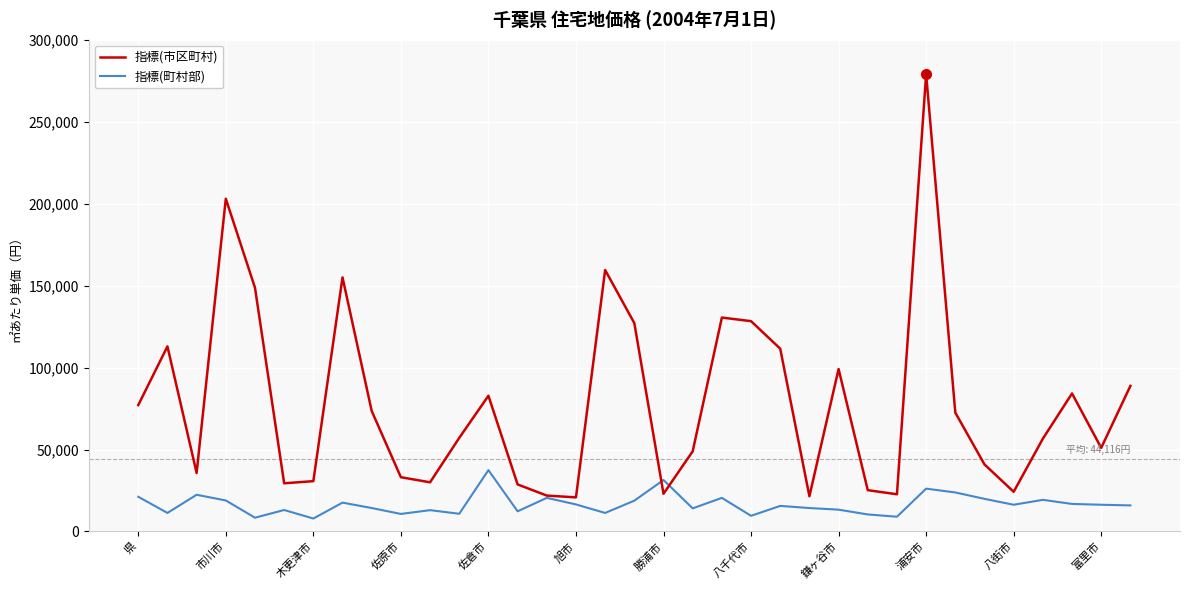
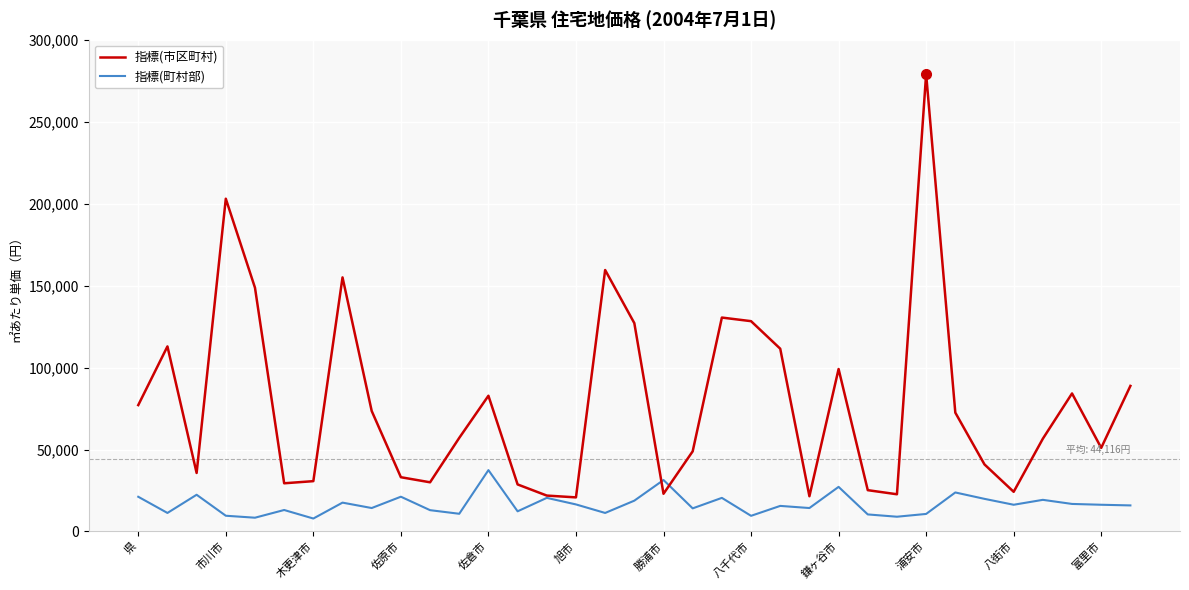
  {
    "指標(町村部)": {
      "県": "21,000",
-     "市川市": "19,000",
+     "市川市": "10,000",
      "木更津市": "8,000",
-     "佐原市": "11,000",
+     "佐原市": "21,000",
      "佐倉市": "37,000",
      "旭市": "17,000",
      "勝浦市": "31,000",
      "八千代市": "10,000",
-     "鎌ヶ谷市": "13,000",
-     "浦安市": "26,000",
+     "鎌ヶ谷市": "27,000",
+     "浦安市": "11,000",
      "八街市": "16,000",
      "富里市": "16,000"
    }
  }
